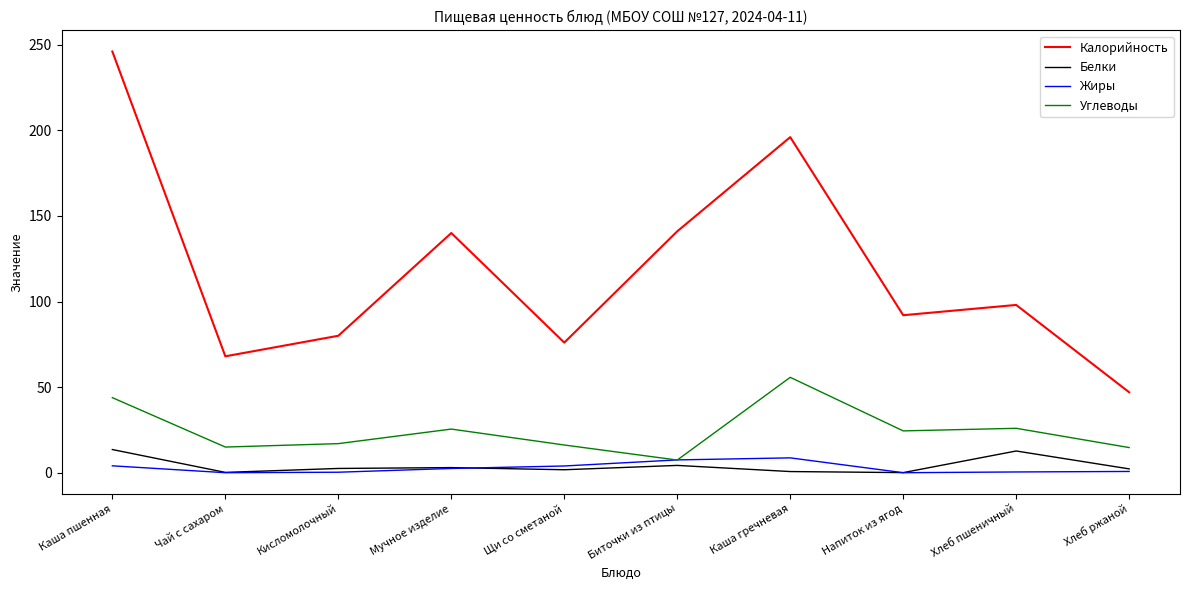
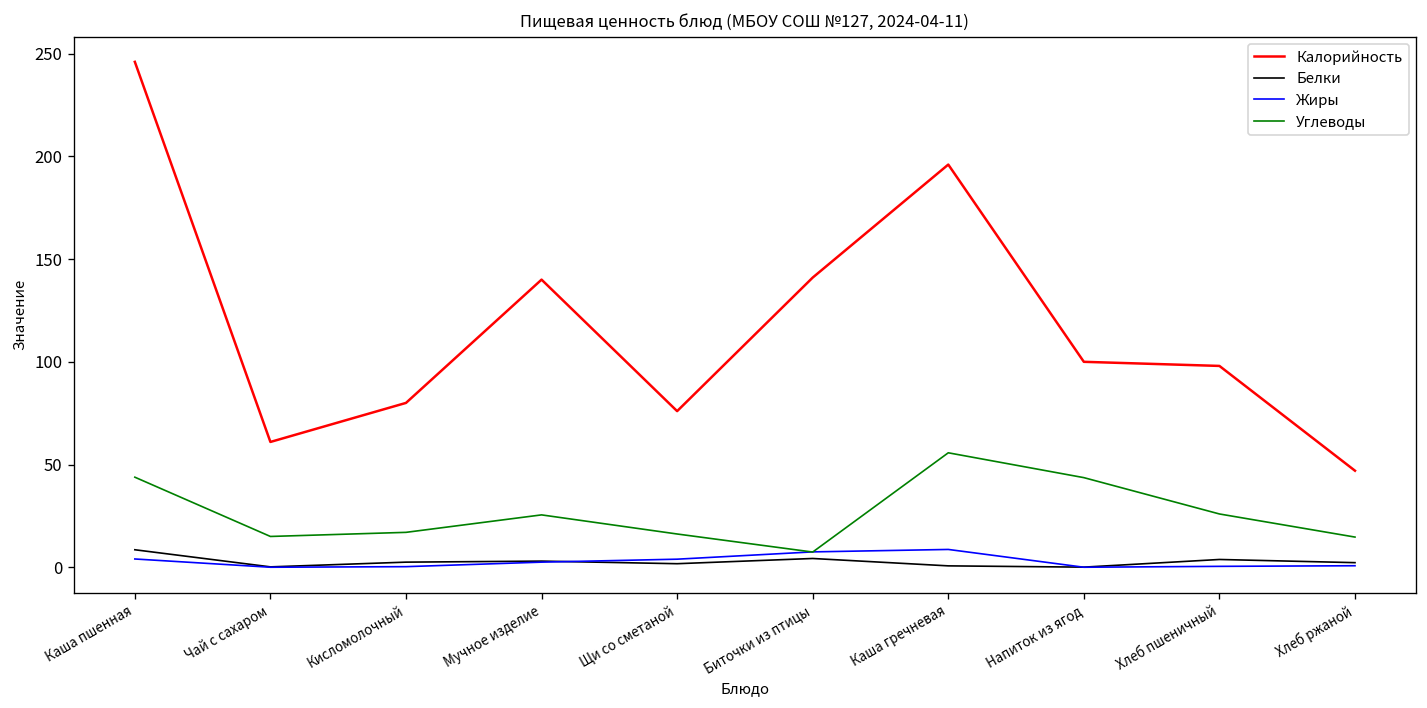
  {
    "Калорийность": {
      "Каша пшенная": 246,
-     "Чай с сахаром": 68,
+     "Чай с сахаром": 61,
      "Кисломолочный": 80,
      "Мучное изделие": 140,
      "Щи со сметаной": 76,
      "Биточки из птицы": 141,
      "Каша гречневая": 196,
-     "Напиток из ягод": 92,
+     "Напиток из ягод": 100,
      "Хлеб пшеничный": 98,
      "Хлеб ржаной": 47
    },
    "Белки": {
-     "Каша пшенная": 14,
+     "Каша пшенная": 9,
      "Кисломолочный": 3,
      "Щи со сметаной": 2,
      "Биточки из птицы": 4,
      "Каша гречневая": 1,
-     "Хлеб пшеничный": 13
+     "Хлеб пшеничный": 4
    },
    "Жиры": {
      "Каша пшенная": 4,
      "Кисломолочный": 0,
      "Щи со сметаной": 4,
      "Каша гречневая": 9,
      "Хлеб пшеничный": 0
    },
    "Углеводы": {
      "Каша пшенная": 44,
      "Чай с сахаром": 15,
      "Кисломолочный": 17,
      "Мучное изделие": 26,
      "Щи со сметаной": 16,
      "Каша гречневая": 56,
-     "Напиток из ягод": 24,
+     "Напиток из ягод": 44,
      "Хлеб пшеничный": 26,
      "Хлеб ржаной": 15
    }
  }
